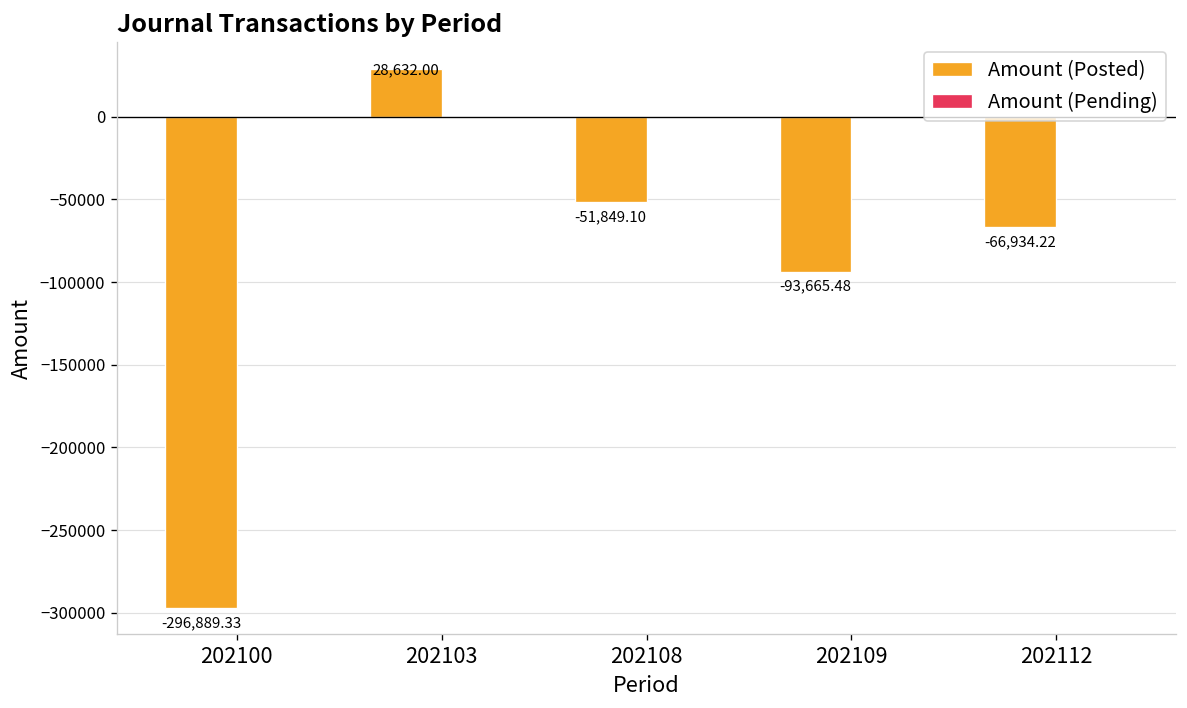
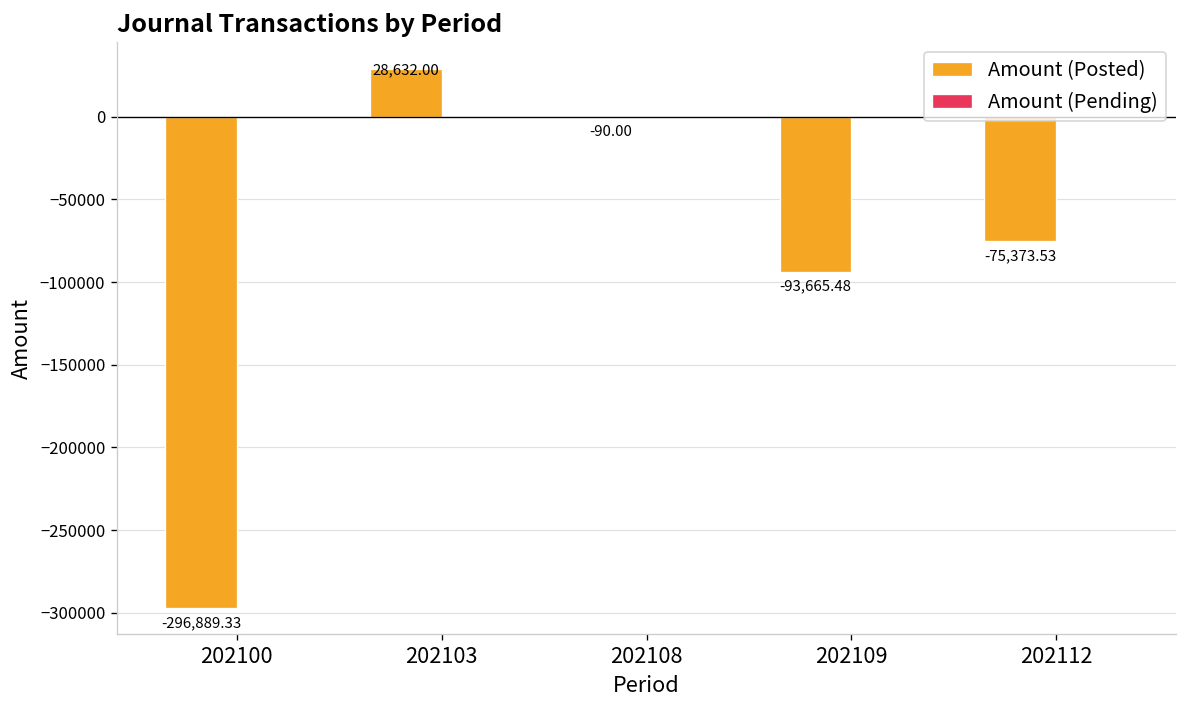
  {
    "Amount (Posted)": {
      "202100": "-296,889.33",
      "202103": "28,632.00",
-     "202108": "-51,849.10",
+     "202108": "-90.00",
      "202109": "-93,665.48",
-     "202112": "-66,934.22"
+     "202112": "-75,373.53"
    },
    "Amount (Pending)": {
      "202100": "0",
      "202103": "0",
      "202108": "0",
      "202109": "0"
    }
  }
